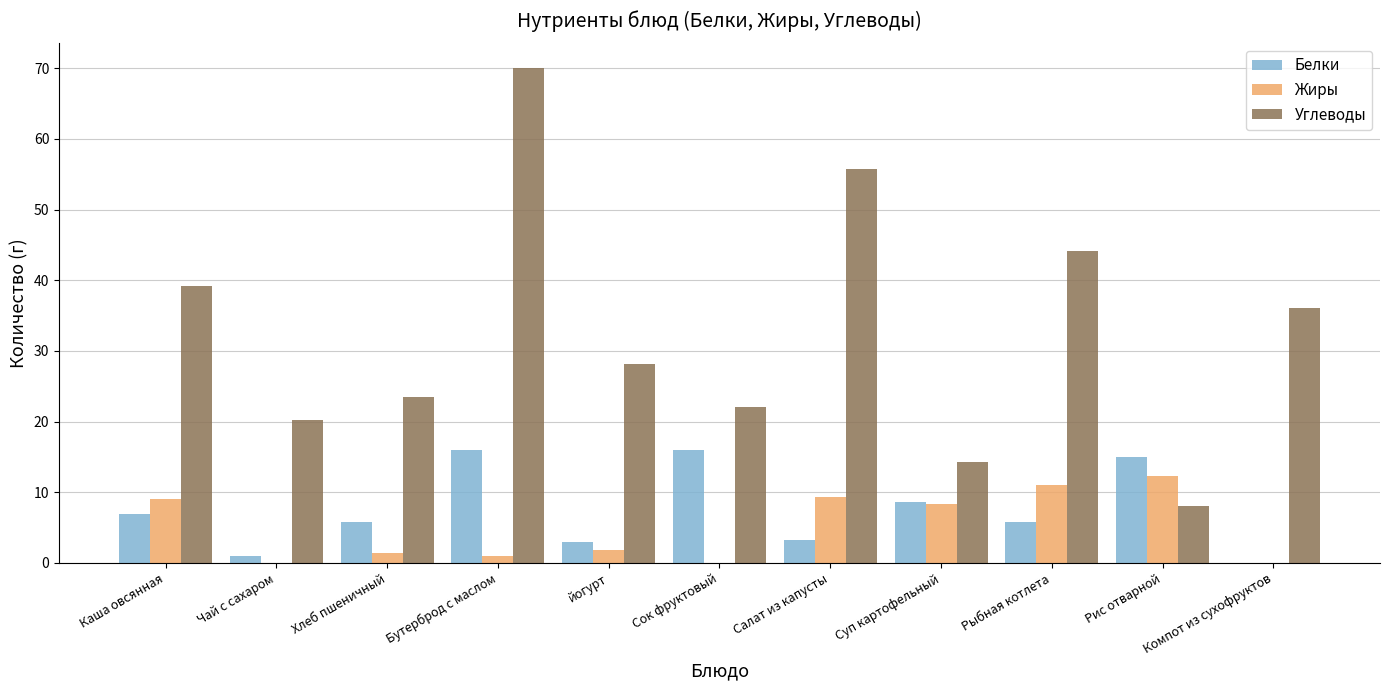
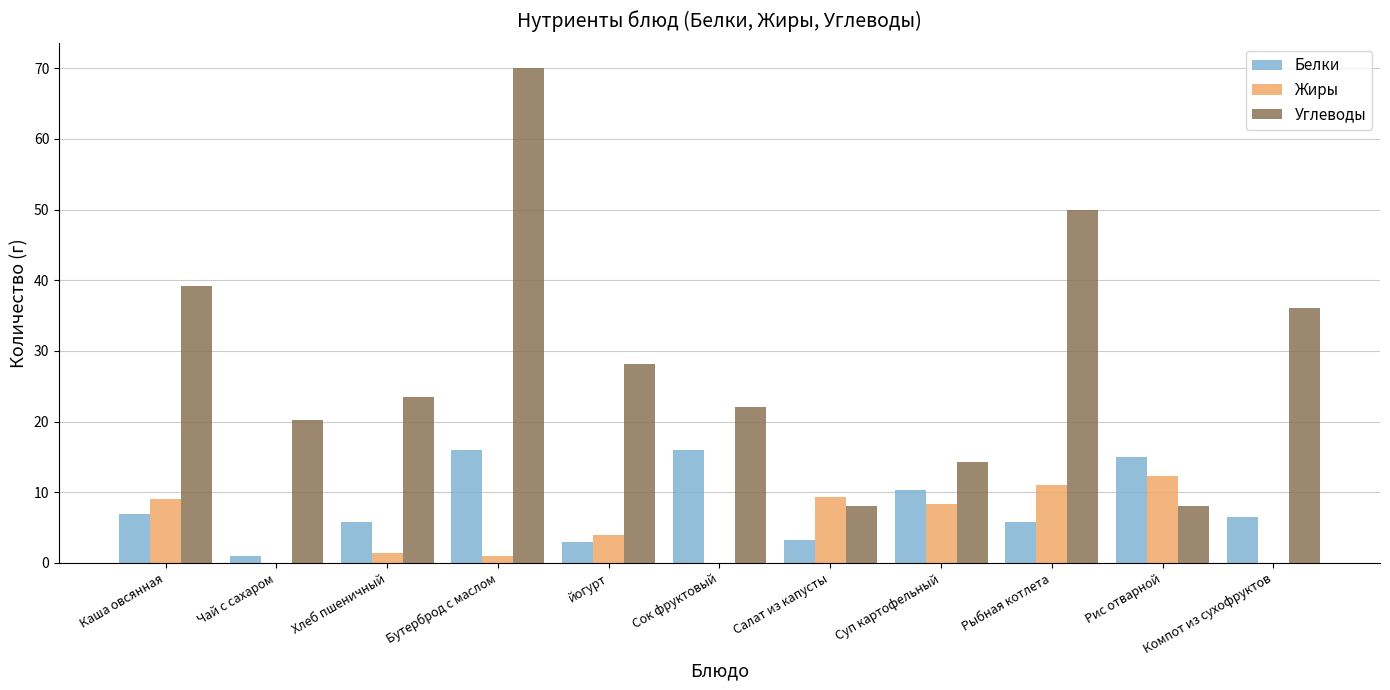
  {
    "Белки": {
      "Каша овсянная": 7,
      "Чай с сахаром": 1,
      "Хлеб пшеничный": 6,
      "Бутерброд с маслом": 16,
      "йогурт": 3,
      "Сок фруктовый": 16,
      "Салат из капусты": 3,
-     "Суп картофельный": 9,
+     "Суп картофельный": 10,
      "Рыбная котлета": 6,
      "Рис отварной": 15,
-     "Компот из сухофруктов": 0
+     "Компот из сухофруктов": 7
    },
    "Жиры": {
      "Каша овсянная": 9,
      "Чай с сахаром": 0,
      "Хлеб пшеничный": 1,
      "Бутерброд с маслом": 1,
-     "йогурт": 2,
+     "йогурт": 4,
      "Сок фруктовый": 0,
      "Салат из капусты": 9,
      "Суп картофельный": 8,
      "Рыбная котлета": 11,
      "Рис отварной": 12,
      "Компот из сухофруктов": 0
    },
    "Углеводы": {
      "Каша овсянная": 39,
      "Чай с сахаром": 20,
      "Хлеб пшеничный": 24,
      "Бутерброд с маслом": 70,
      "йогурт": 28,
      "Сок фруктовый": 22,
-     "Салат из капусты": 56,
+     "Салат из капусты": 8,
      "Суп картофельный": 14,
-     "Рыбная котлета": 44,
+     "Рыбная котлета": 50,
      "Рис отварной": 8,
      "Компот из сухофруктов": 36
    }
  }
